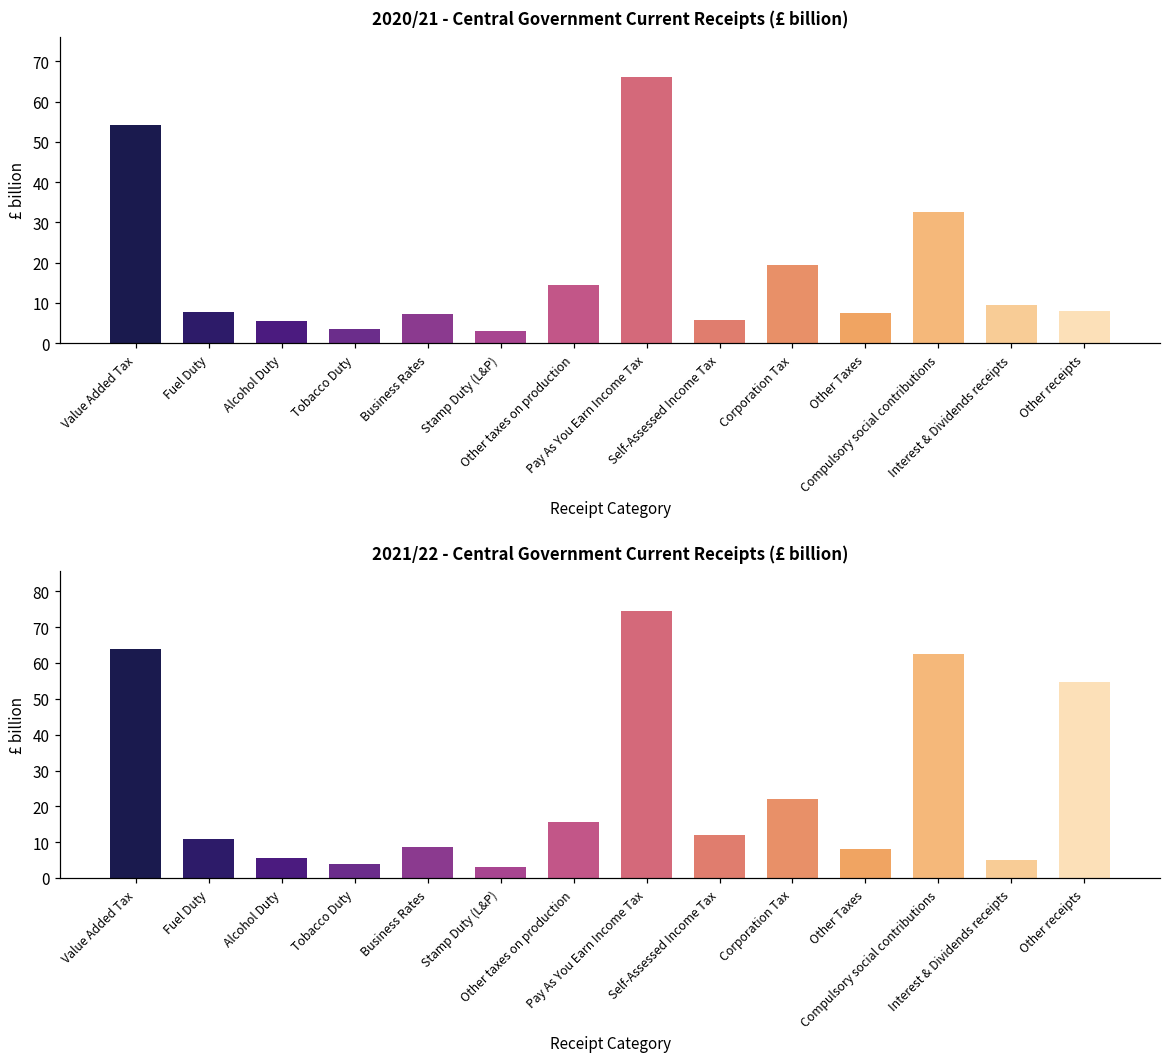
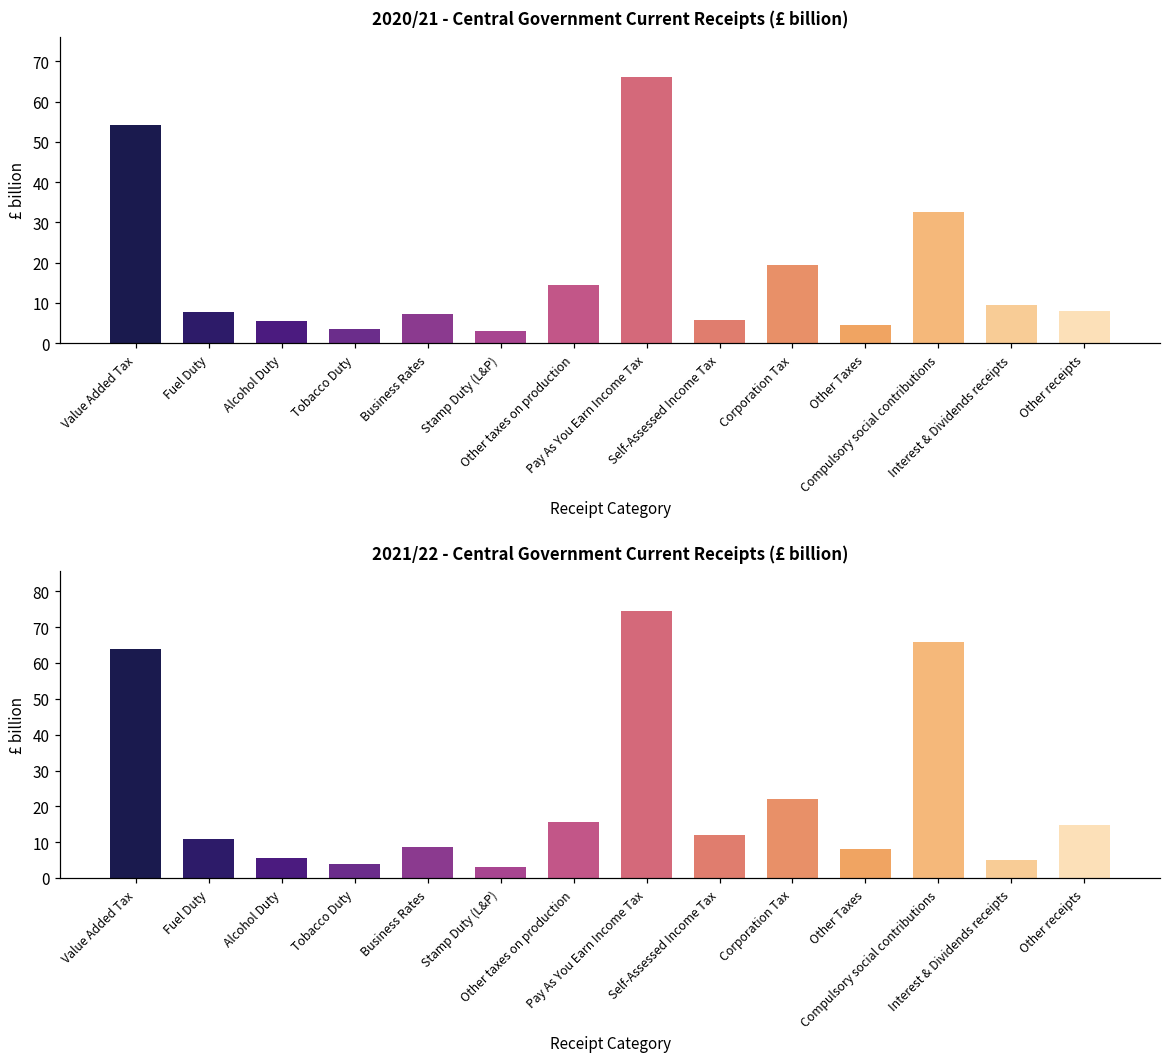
  {
    "2020/21 - Central Government Current Receipts (£ billion)": {
      "Value Added Tax": 54,
      "Fuel Duty": 8,
      "Alcohol Duty": 6,
      "Tobacco Duty": 4,
      "Business Rates": 7,
      "Stamp Duty (L&P)": 3,
      "Other taxes on production": 15,
      "Pay As You Earn Income Tax": 66,
      "Self-Assessed Income Tax": 6,
      "Corporation Tax": 20,
-     "Other Taxes": 8,
+     "Other Taxes": 5,
      "Compulsory social contributions": 33,
      "Interest & Dividends receipts": 10,
      "Other receipts": 8
    },
    "2021/22 - Central Government Current Receipts (£ billion)": {
      "Value Added Tax": 64,
      "Fuel Duty": 11,
      "Alcohol Duty": 6,
      "Tobacco Duty": 4,
      "Business Rates": 9,
      "Stamp Duty (L&P)": 3,
      "Other taxes on production": 16,
      "Pay As You Earn Income Tax": 74,
      "Self-Assessed Income Tax": 12,
      "Corporation Tax": 22,
      "Other Taxes": 8,
-     "Compulsory social contributions": 62,
+     "Compulsory social contributions": 66,
      "Interest & Dividends receipts": 5,
-     "Other receipts": 55
+     "Other receipts": 15
    }
  }
